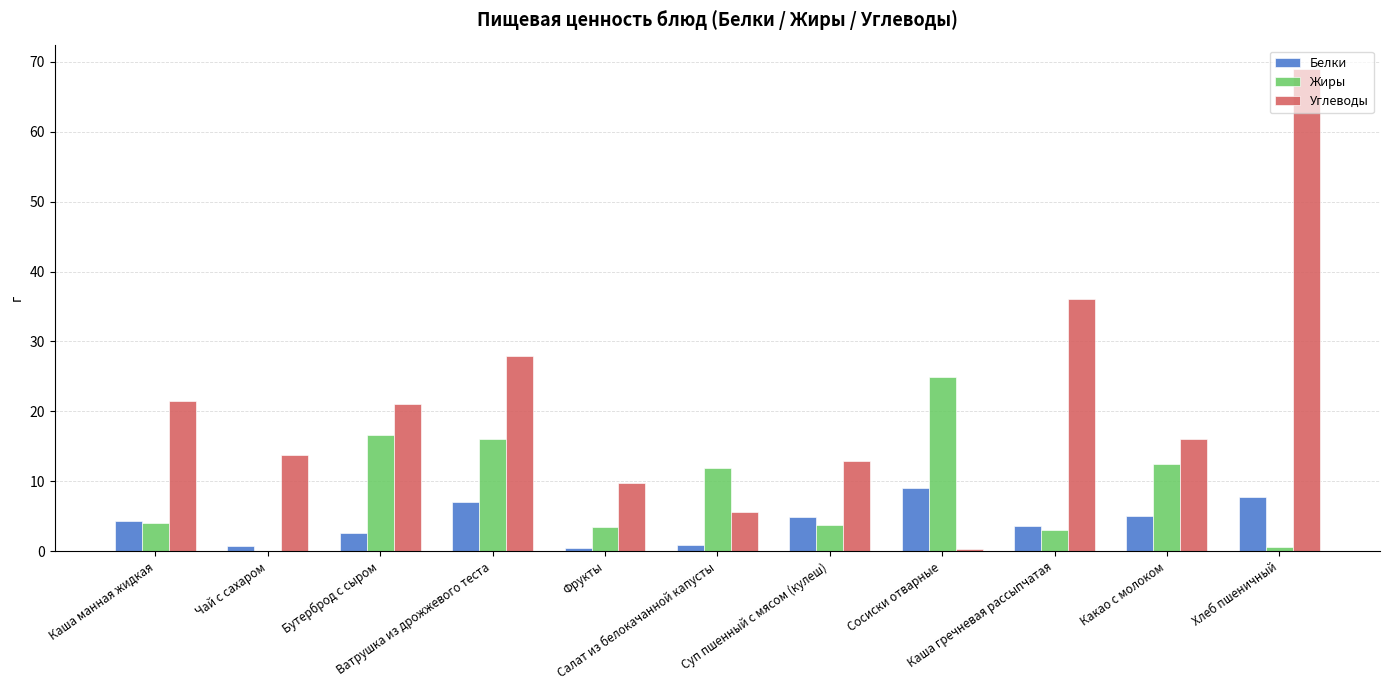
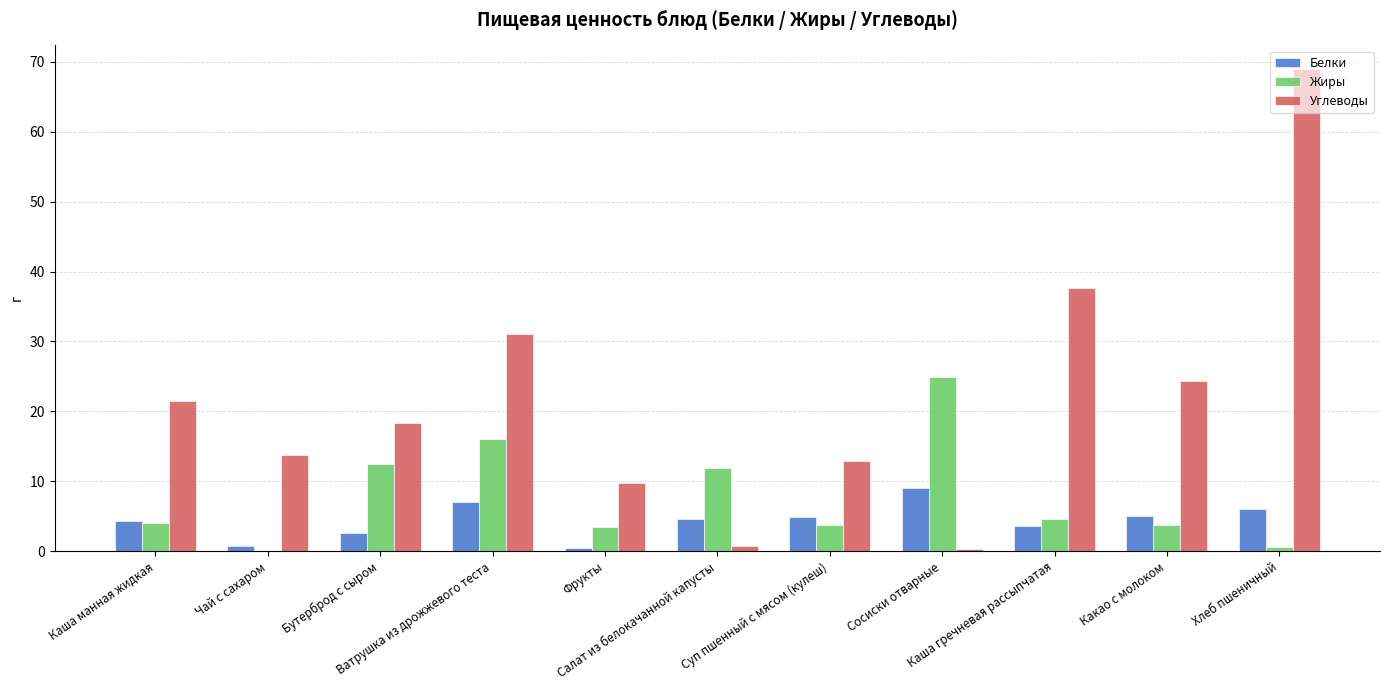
  {
    "Белки": {
      "Каша манная жидкая": 4,
      "Чай с сахаром": 1,
      "Бутерброд с сыром": 3,
      "Ватрушка из дрожжевого теста": 7,
      "Фрукты": 0,
-     "Салат из белокачанной капусты": 1,
+     "Салат из белокачанной капусты": 5,
      "Суп пшенный с мясом (кулеш)": 5,
      "Сосиски отварные": 9,
      "Каша гречневая рассыпчатая": 4,
      "Какао с молоком": 5,
-     "Хлеб пшеничный": 8
+     "Хлеб пшеничный": 6
    },
    "Жиры": {
      "Каша манная жидкая": 4,
      "Чай с сахаром": 0,
-     "Бутерброд с сыром": 17,
+     "Бутерброд с сыром": 12,
      "Ватрушка из дрожжевого теста": 16,
      "Фрукты": 4,
      "Салат из белокачанной капусты": 12,
      "Суп пшенный с мясом (кулеш)": 4,
      "Сосиски отварные": 25,
-     "Каша гречневая рассыпчатая": 3,
-     "Какао с молоком": 13,
+     "Каша гречневая рассыпчатая": 5,
+     "Какао с молоком": 4,
      "Хлеб пшеничный": 1
    },
    "Углеводы": {
      "Каша манная жидкая": 22,
      "Чай с сахаром": 14,
-     "Бутерброд с сыром": 21,
-     "Ватрушка из дрожжевого теста": 28,
+     "Бутерброд с сыром": 18,
+     "Ватрушка из дрожжевого теста": 31,
      "Фрукты": 10,
-     "Салат из белокачанной капусты": 6,
+     "Салат из белокачанной капусты": 1,
      "Суп пшенный с мясом (кулеш)": 13,
-     "Каша гречневая рассыпчатая": 36,
-     "Какао с молоком": 16
+     "Каша гречневая рассыпчатая": 38,
+     "Какао с молоком": 24
    }
  }
